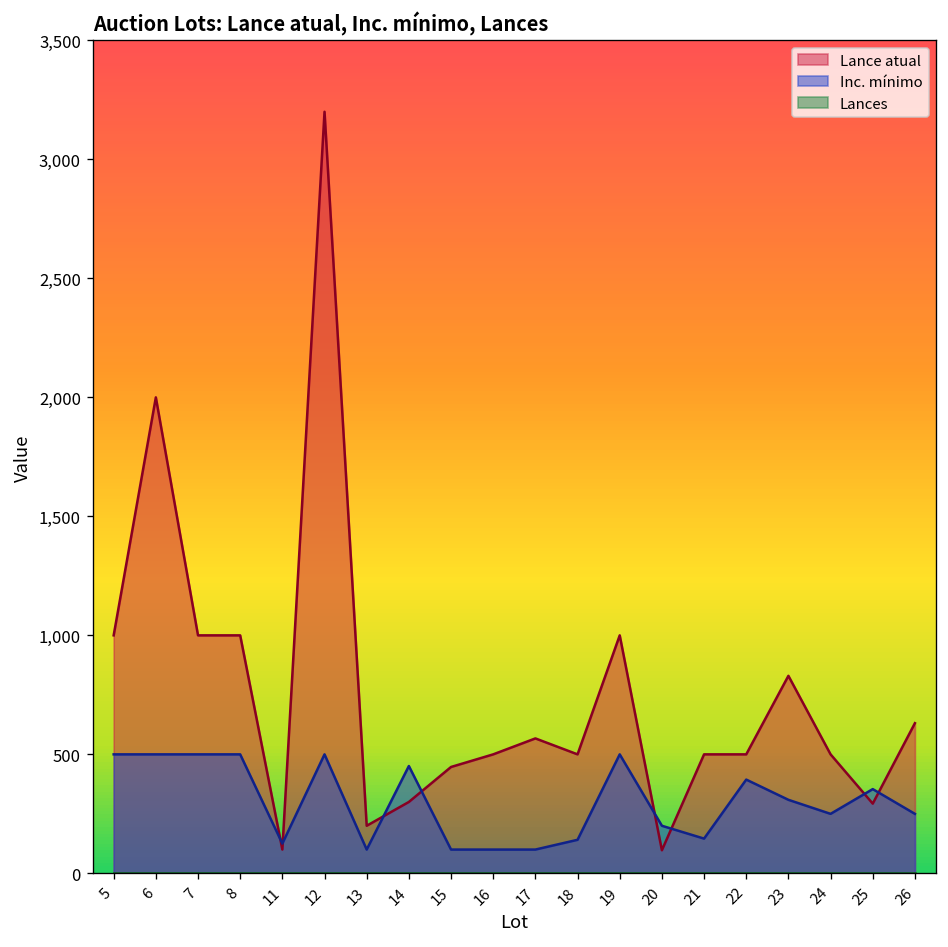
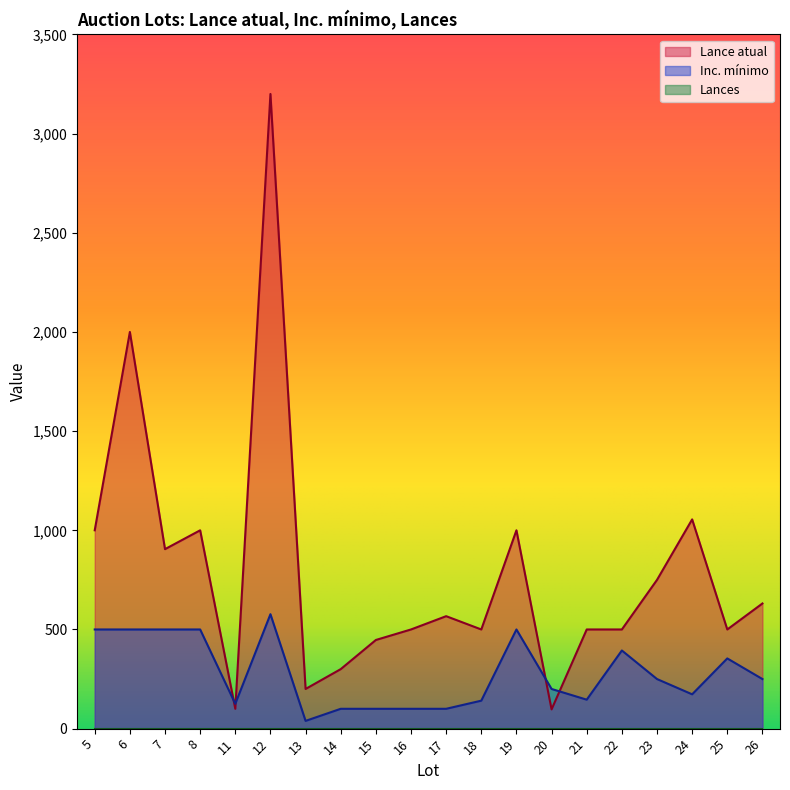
  {
    "Lance atual": {
      "5": "1,000",
      "6": "2,000",
-     "7": "1,000",
+     "7": "910",
      "8": "1,000",
      "11": "100",
      "12": "3,200",
      "13": "200",
      "14": "300",
      "15": "450",
      "16": "500",
      "17": "570",
      "18": "500",
      "19": "1,000",
      "20": "100",
      "21": "500",
      "22": "500",
-     "23": "830",
-     "24": "500",
-     "25": "290",
+     "23": "750",
+     "24": "1,060",
+     "25": "500",
      "26": "630"
    },
    "Inc. mínimo": {
      "5": "500",
      "6": "500",
      "7": "500",
      "8": "500",
      "11": "130",
-     "12": "500",
-     "13": "100",
-     "14": "450",
+     "12": "580",
+     "13": "40",
+     "14": "100",
      "15": "100",
      "16": "100",
      "17": "100",
      "18": "140",
      "19": "500",
      "20": "200",
      "21": "150",
      "22": "390",
-     "23": "310",
-     "24": "250",
+     "23": "250",
+     "24": "170",
      "25": "350",
      "26": "250"
    },
    "Lances": {
      "5": "0",
      "6": "0",
      "7": "0",
      "8": "0",
      "11": "0",
      "12": "0",
      "13": "0",
      "14": "0",
      "15": "0",
      "16": "0",
      "17": "0",
      "18": "0",
      "19": "0",
      "20": "0",
      "21": "0",
      "22": "0",
      "23": "0",
      "24": "0",
      "25": "0",
      "26": "0"
    }
  }
